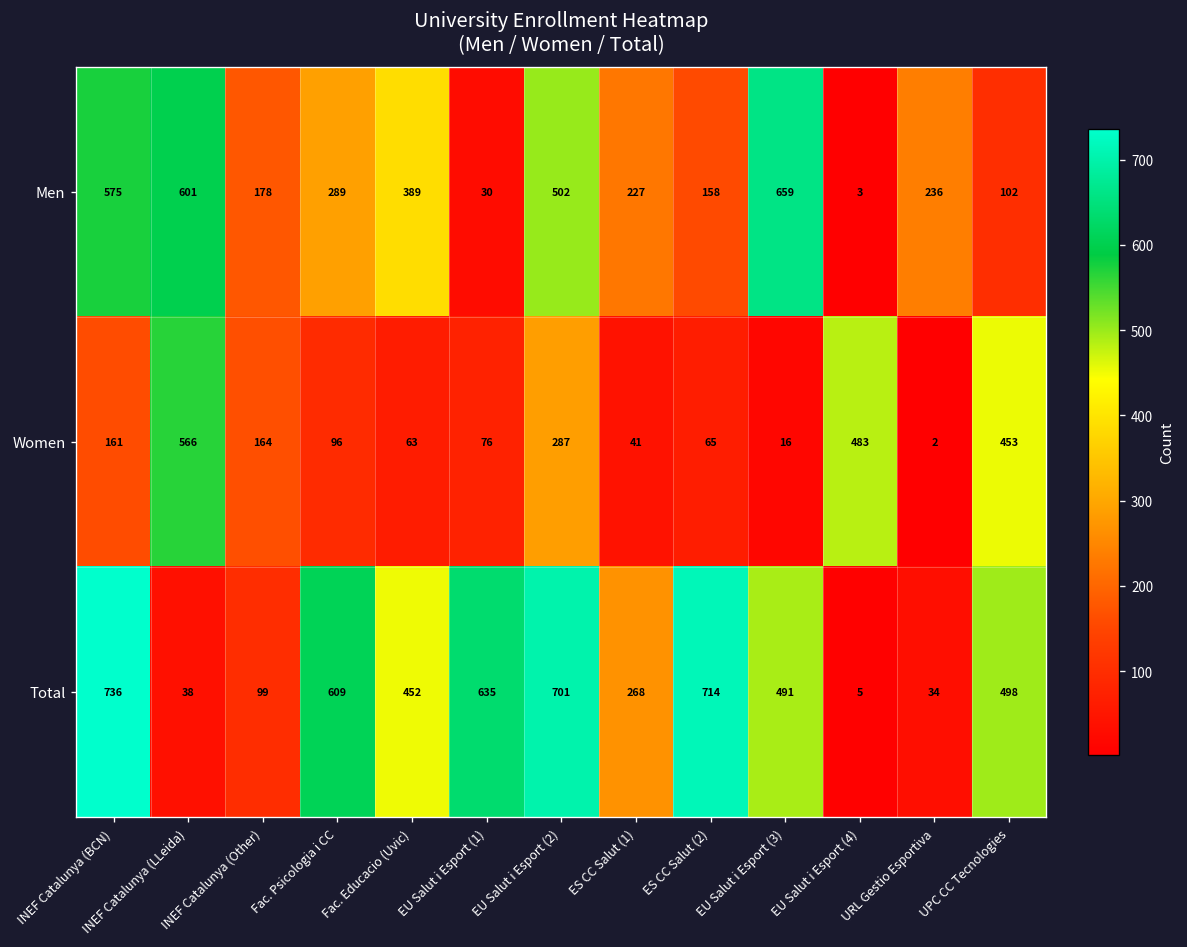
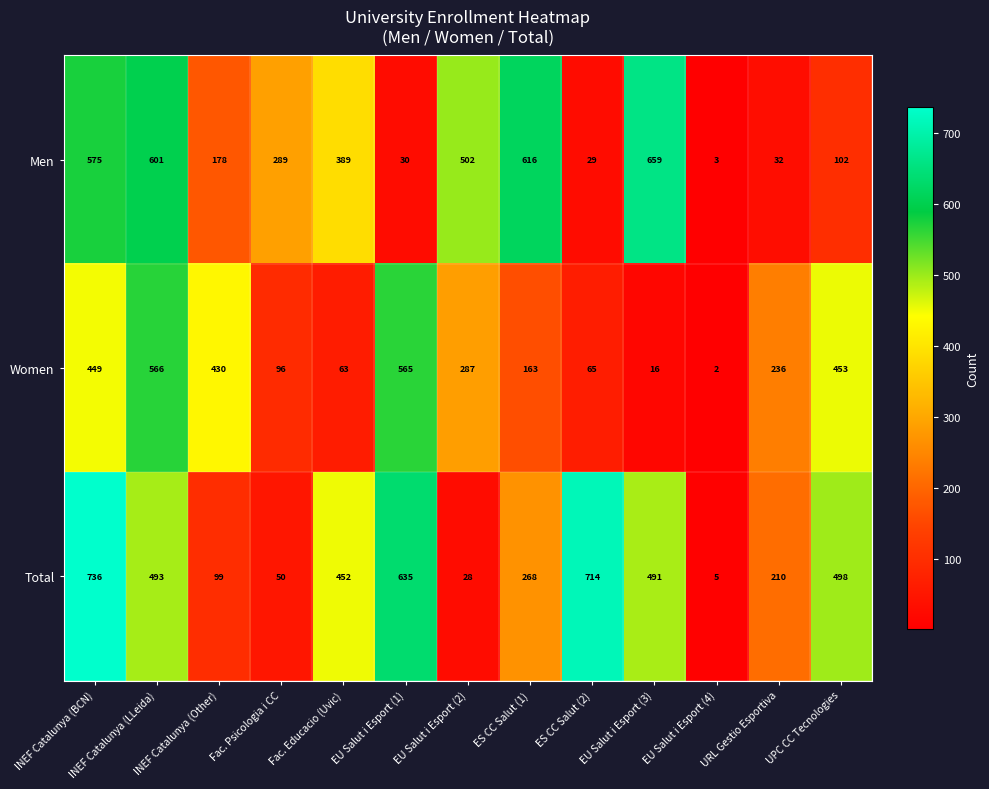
  {
    "Men": {
      "INEF Catalunya (BCN)": 575,
      "INEF Catalunya (LLeida)": 601,
      "INEF Catalunya (Other)": 178,
      "Fac. Psicologia i CC": 289,
      "Fac. Educacio (Uvic)": 389,
      "EU Salut i Esport (1)": 30,
      "EU Salut i Esport (2)": 502,
-     "ES CC Salut (1)": 227,
-     "ES CC Salut (2)": 158,
+     "ES CC Salut (1)": 616,
+     "ES CC Salut (2)": 29,
      "EU Salut i Esport (3)": 659,
      "EU Salut i Esport (4)": 3,
-     "URL Gestio Esportiva": 236,
+     "URL Gestio Esportiva": 32,
      "UPC CC Tecnologies": 102
    },
    "Women": {
-     "INEF Catalunya (BCN)": 161,
+     "INEF Catalunya (BCN)": 449,
      "INEF Catalunya (LLeida)": 566,
-     "INEF Catalunya (Other)": 164,
+     "INEF Catalunya (Other)": 430,
      "Fac. Psicologia i CC": 96,
      "Fac. Educacio (Uvic)": 63,
-     "EU Salut i Esport (1)": 76,
+     "EU Salut i Esport (1)": 565,
      "EU Salut i Esport (2)": 287,
-     "ES CC Salut (1)": 41,
+     "ES CC Salut (1)": 163,
      "ES CC Salut (2)": 65,
      "EU Salut i Esport (3)": 16,
-     "EU Salut i Esport (4)": 483,
-     "URL Gestio Esportiva": 2,
+     "EU Salut i Esport (4)": 2,
+     "URL Gestio Esportiva": 236,
      "UPC CC Tecnologies": 453
    },
    "Total": {
      "INEF Catalunya (BCN)": 736,
-     "INEF Catalunya (LLeida)": 38,
+     "INEF Catalunya (LLeida)": 493,
      "INEF Catalunya (Other)": 99,
-     "Fac. Psicologia i CC": 609,
+     "Fac. Psicologia i CC": 50,
      "Fac. Educacio (Uvic)": 452,
      "EU Salut i Esport (1)": 635,
-     "EU Salut i Esport (2)": 701,
+     "EU Salut i Esport (2)": 28,
      "ES CC Salut (1)": 268,
      "ES CC Salut (2)": 714,
      "EU Salut i Esport (3)": 491,
      "EU Salut i Esport (4)": 5,
-     "URL Gestio Esportiva": 34,
+     "URL Gestio Esportiva": 210,
      "UPC CC Tecnologies": 498
    }
  }
